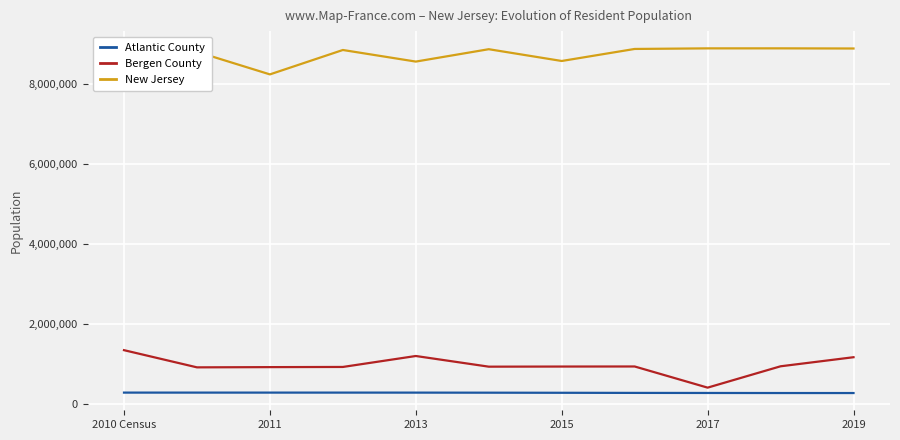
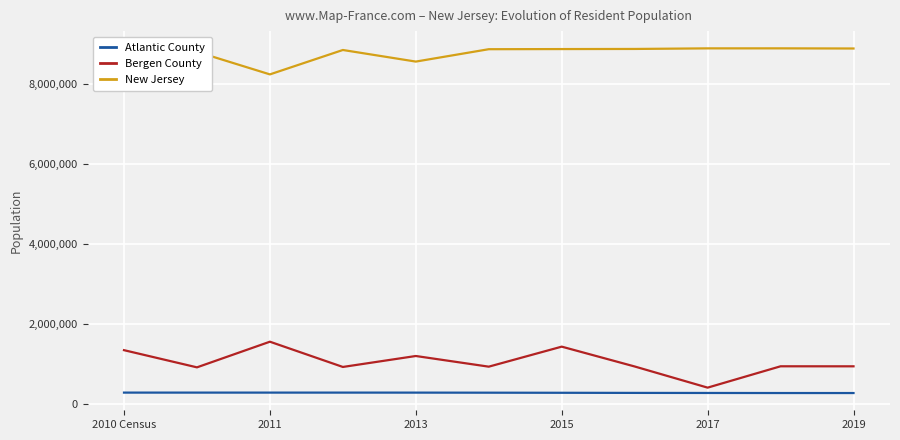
  {
    "Atlantic County": {
      "2010 Census": "300,000",
      "2011": "300,000",
      "2013": "300,000",
      "2015": "300,000",
      "2017": "300,000",
      "2019": "300,000"
    },
    "Bergen County": {
      "2010 Census": "1,300,000",
-     "2011": "900,000",
+     "2011": "1,500,000",
      "2013": "1,200,000",
-     "2015": "900,000",
+     "2015": "1,400,000",
      "2017": "400,000",
-     "2019": "1,200,000"
+     "2019": "900,000"
    },
    "New Jersey": {
      "2011": "8,200,000",
      "2013": "8,600,000",
-     "2015": "8,600,000",
+     "2015": "8,900,000",
      "2017": "8,900,000",
      "2019": "8,900,000"
    }
  }
